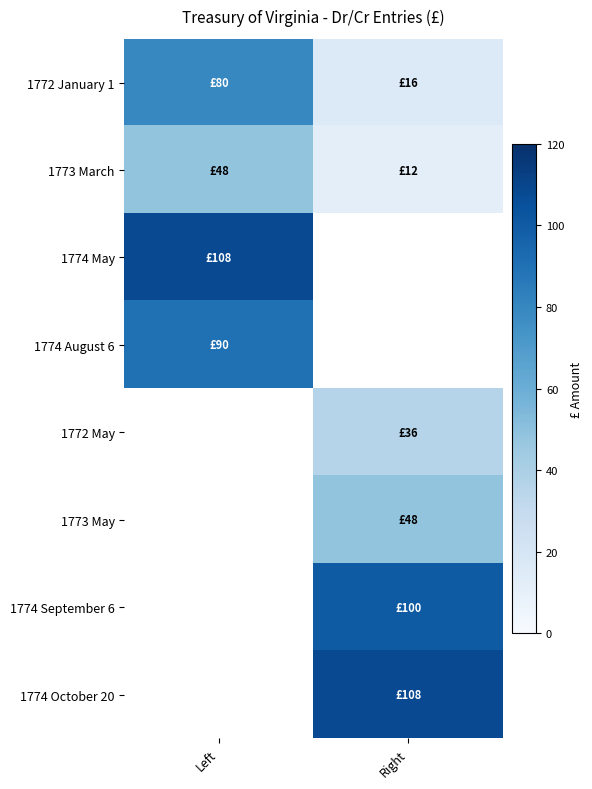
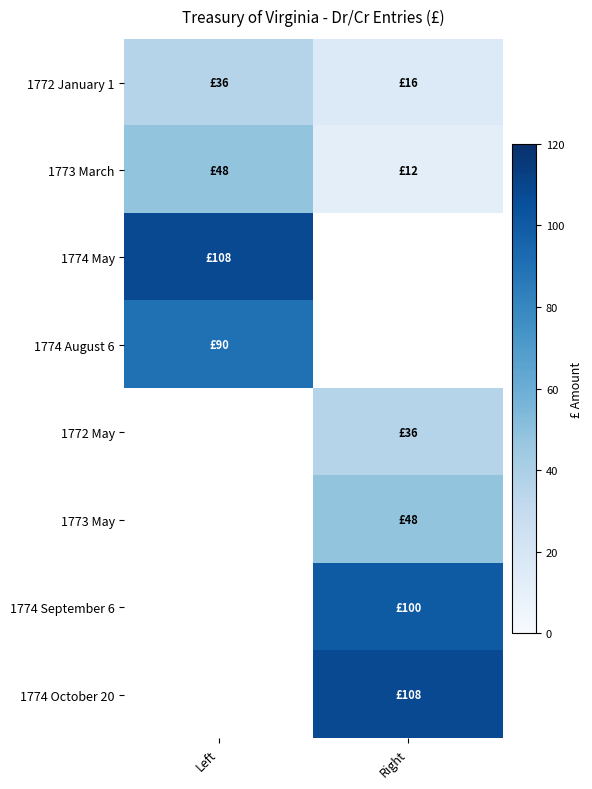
  {
    "1772 January 1": {
-     "Left": "£80",
+     "Left": "£36",
      "Right": "£16"
    },
    "1773 March": {
      "Left": "£48",
      "Right": "£12"
    },
    "1774 May": {
      "Left": "£108"
    },
    "1774 August 6": {
      "Left": "£90"
    },
    "1772 May": {
      "Right": "£36"
    },
    "1773 May": {
      "Right": "£48"
    },
    "1774 September 6": {
      "Right": "£100"
    },
    "1774 October 20": {
      "Right": "£108"
    }
  }
